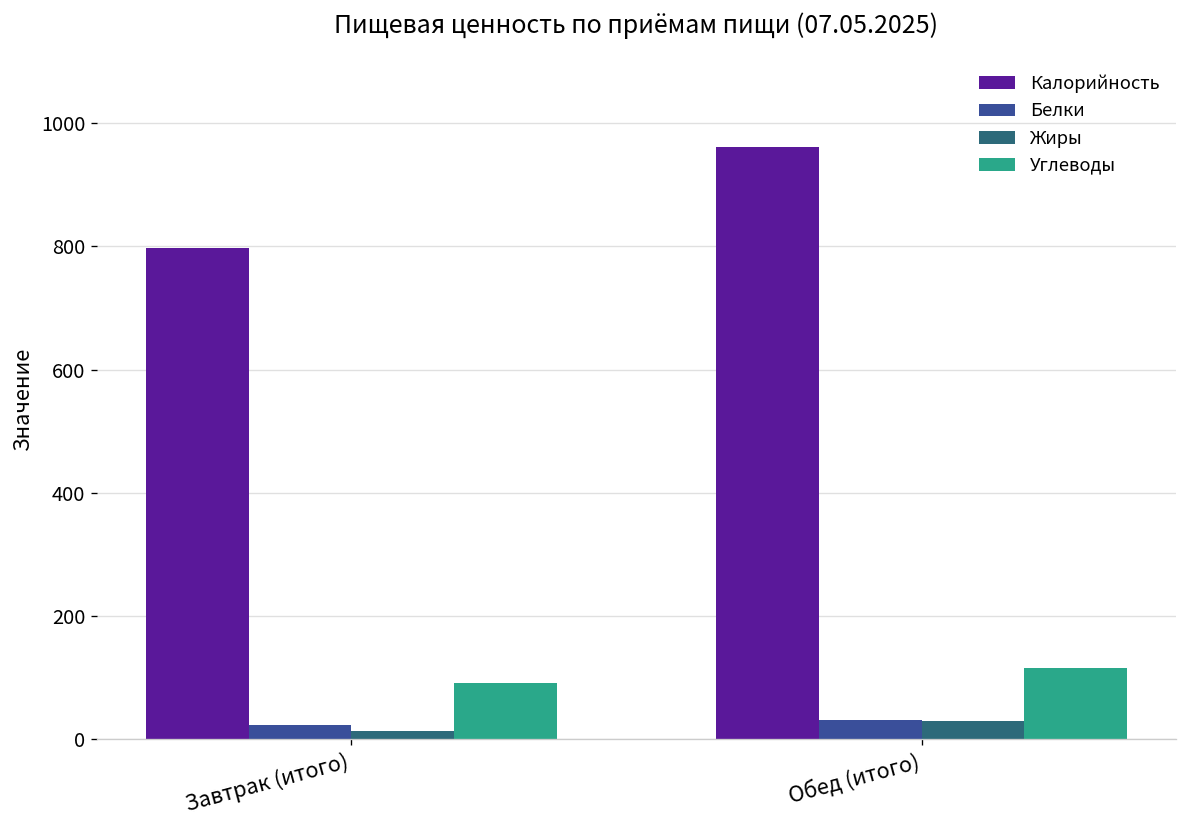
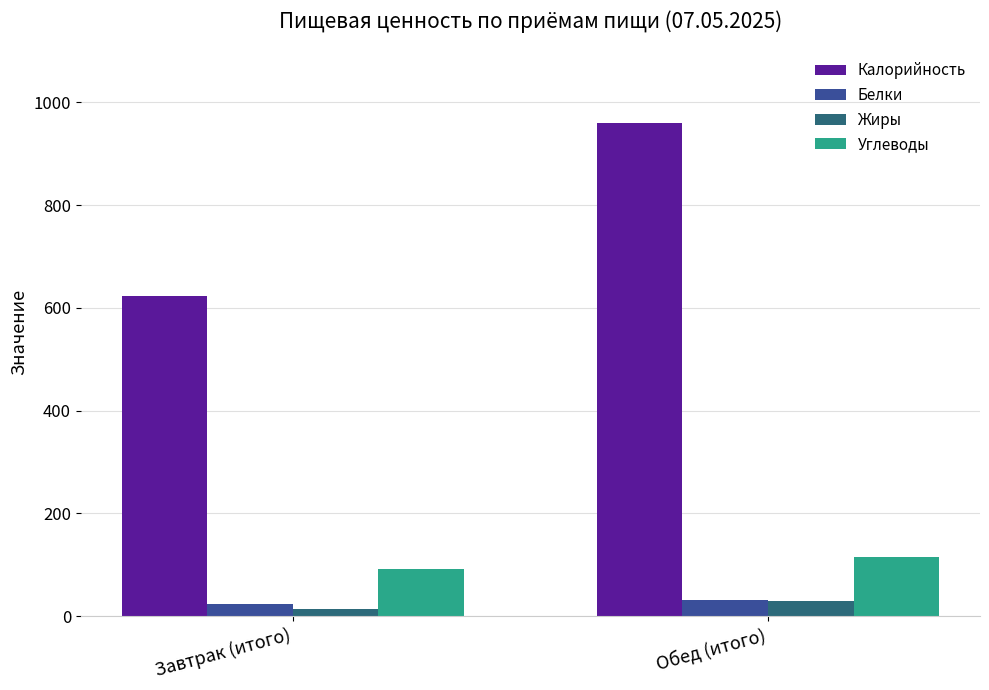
  {
    "Калорийность": {
-     "Завтрак (итого)": 800,
+     "Завтрак (итого)": 620,
      "Обед (итого)": 960
    },
    "Углеводы": {
      "Завтрак (итого)": 90,
      "Обед (итого)": 120
    }
  }
